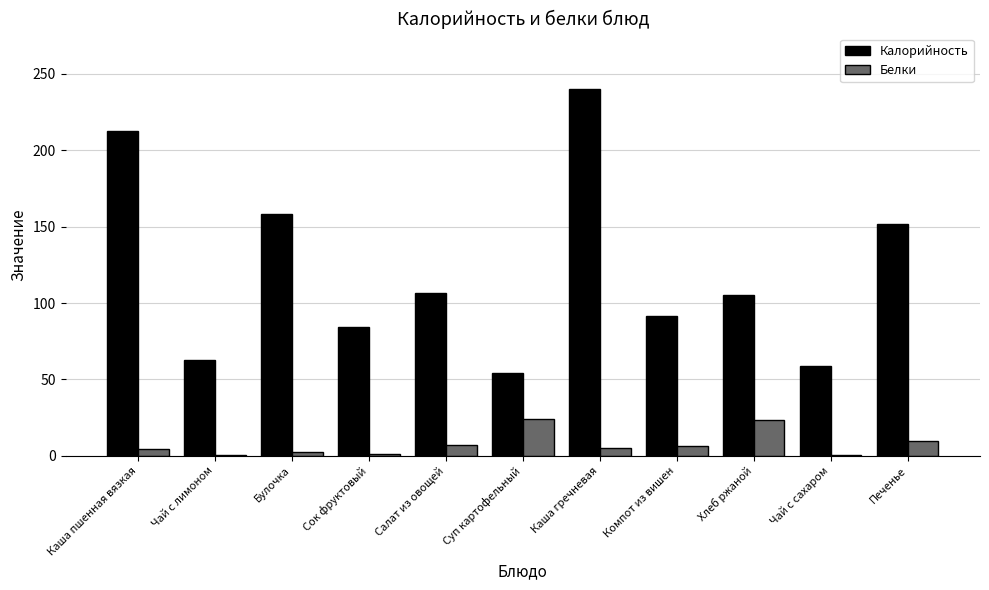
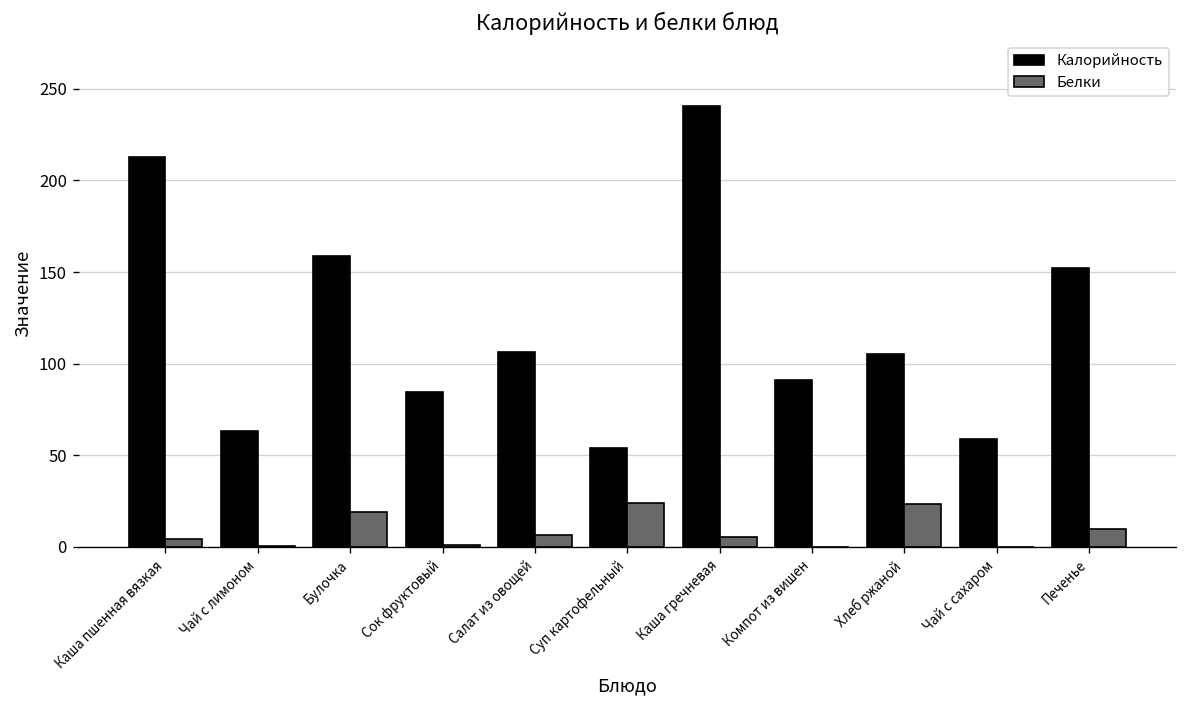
  {
    "Калорийность": {
      "Каша пшенная вязкая": 213,
      "Чай с лимоном": 63,
      "Булочка": 159,
      "Сок фруктовый": 84,
      "Салат из овощей": 106,
      "Суп картофельный": 54,
      "Каша гречневая": 240,
      "Компот из вишен": 91,
      "Хлеб ржаной": 105,
      "Чай с сахаром": 59,
      "Печенье": 152
    },
    "Белки": {
      "Каша пшенная вязкая": 4,
-     "Булочка": 2,
+     "Булочка": 19,
      "Салат из овощей": 7,
      "Суп картофельный": 24,
      "Каша гречневая": 5,
-     "Компот из вишен": 6,
+     "Компот из вишен": 0,
      "Хлеб ржаной": 23,
      "Печенье": 10
    }
  }
